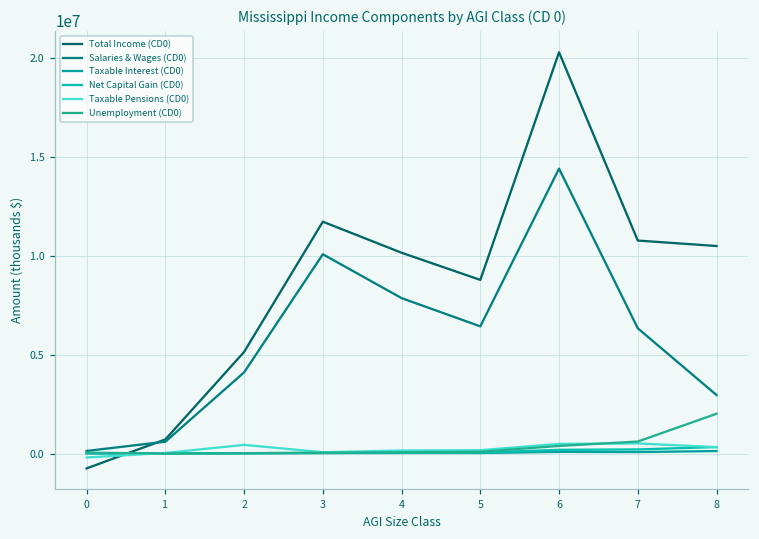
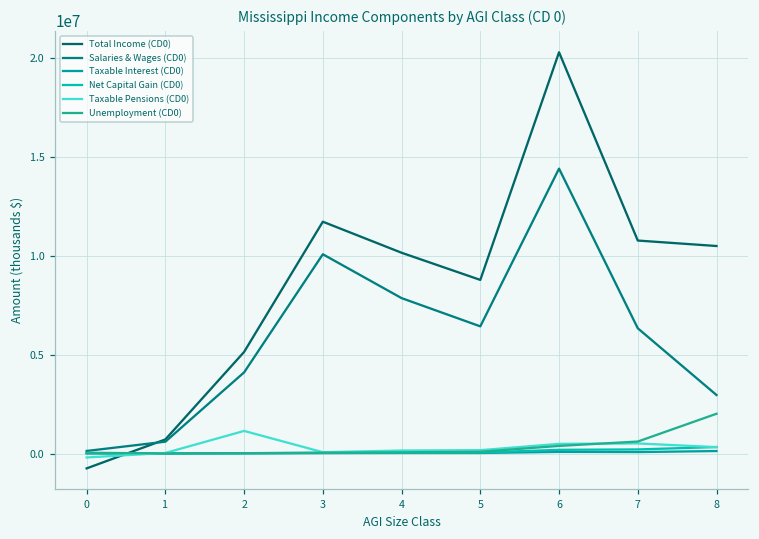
  {
    "Taxable Pensions (CD0)": {
      "0": -200000,
-     "2": 400000
+     "2": 1100000
    }
  }
